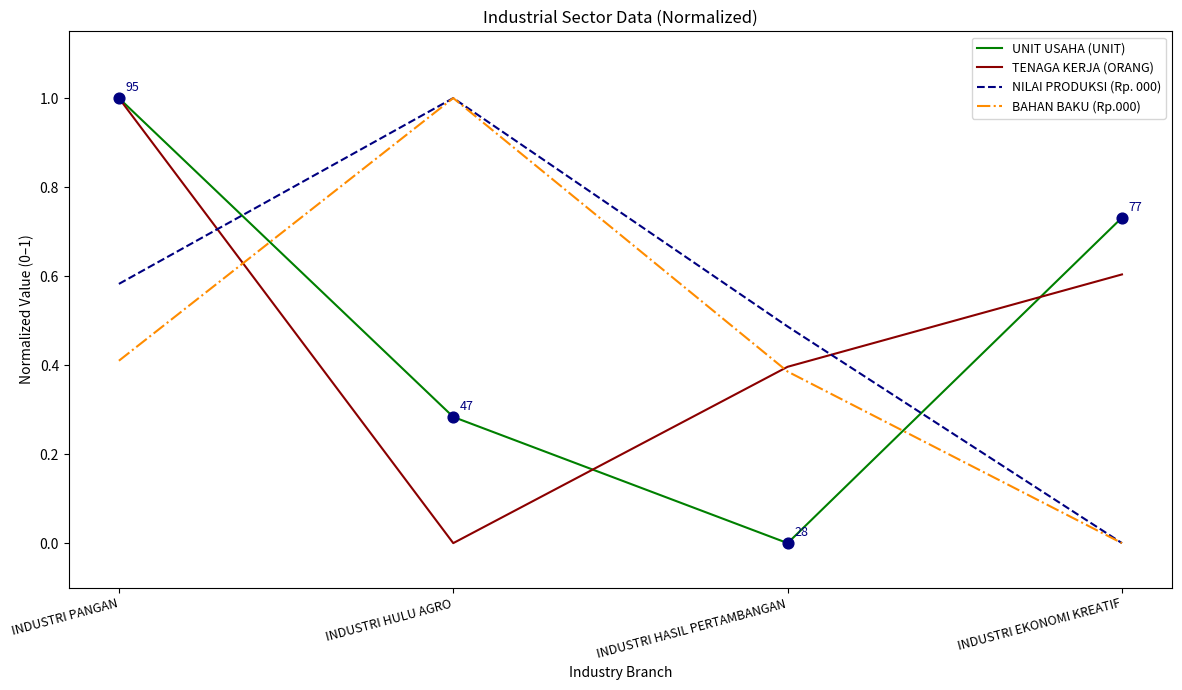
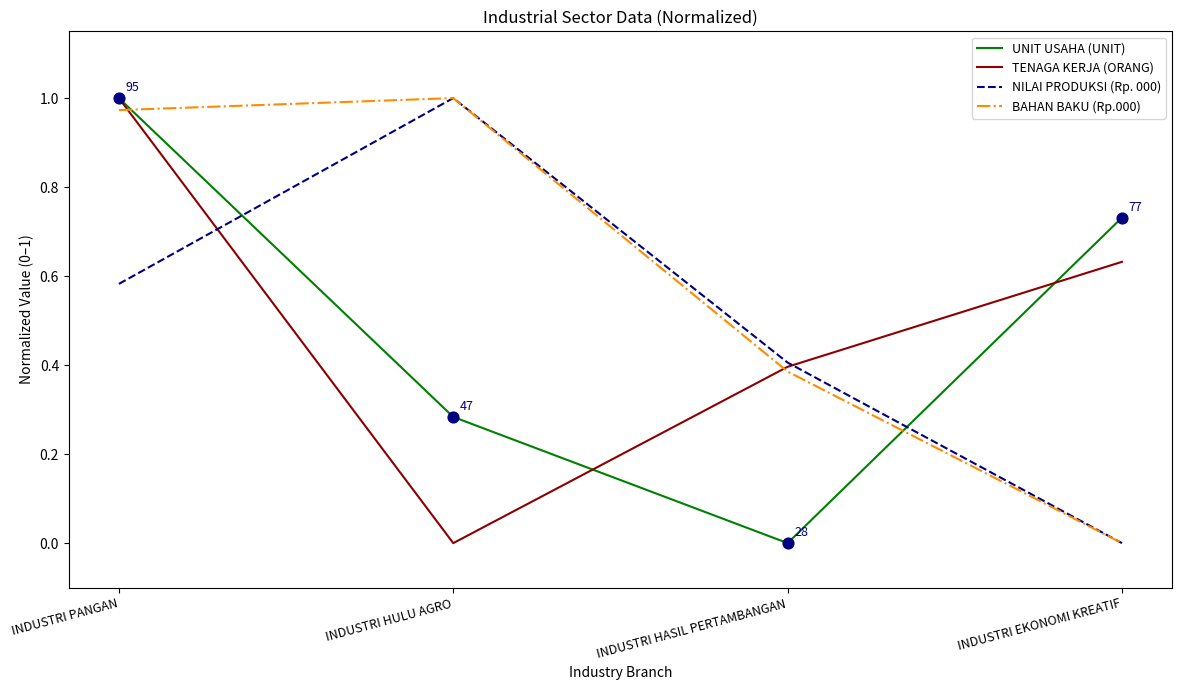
  {
    "TENAGA KERJA (ORANG)": {
      "INDUSTRI HULU AGRO": 0.00,
      "INDUSTRI HASIL PERTAMBANGAN": 0.40,
-     "INDUSTRI EKONOMI KREATIF": 0.60
+     "INDUSTRI EKONOMI KREATIF": 0.63
    },
    "NILAI PRODUKSI (Rp. 000)": {
      "INDUSTRI PANGAN": 0.58,
-     "INDUSTRI HASIL PERTAMBANGAN": 0.49
+     "INDUSTRI HASIL PERTAMBANGAN": 0.41
    },
    "BAHAN BAKU (Rp.000)": {
-     "INDUSTRI PANGAN": 0.41,
+     "INDUSTRI PANGAN": 0.97,
      "INDUSTRI HASIL PERTAMBANGAN": 0.39
    }
  }
